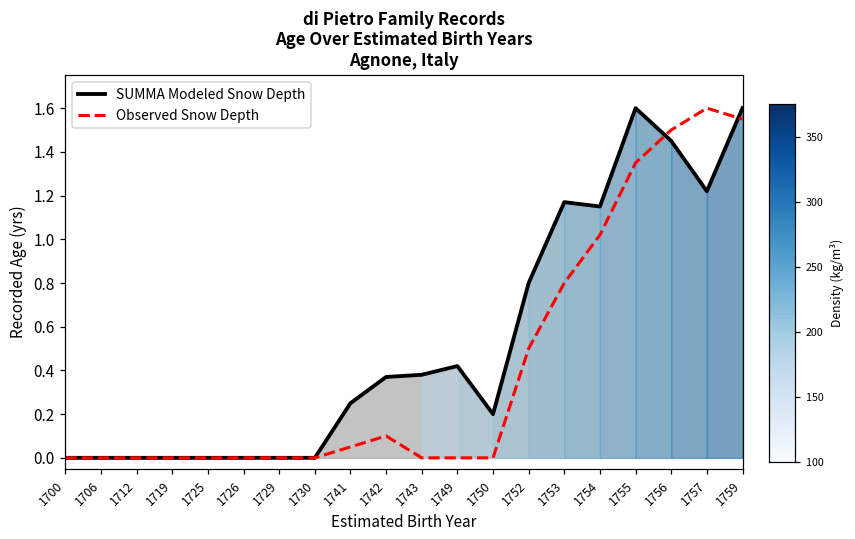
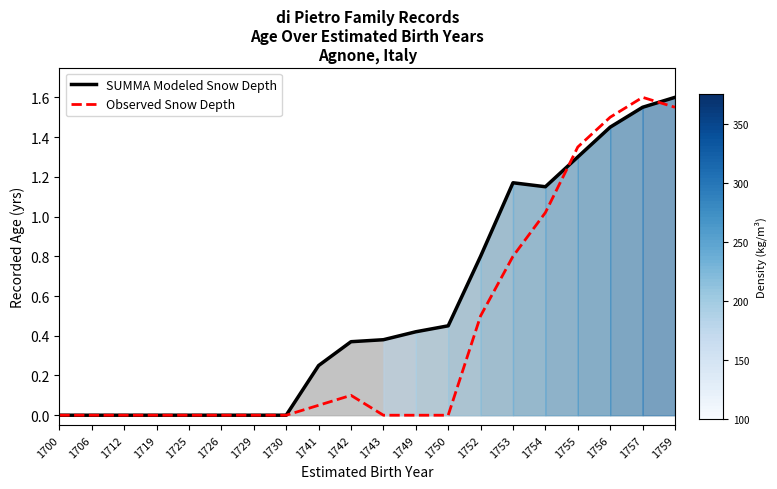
  {
    "SUMMA Modeled Snow Depth": {
      "1741": 0.25,
      "1742": 0.37,
-     "1750": 0.20,
-     "1755": 1.6,
-     "1757": 1.22
+     "1750": 0.45,
+     "1755": 1.3,
+     "1757": 1.55
    },
    "Observed Snow Depth": {
      "1741": 0.05,
      "1742": 0.10,
      "1743": 0.00,
      "1749": 0.00,
      "1750": 0.00,
      "1752": 0.50,
      "1753": 0.80,
      "1754": 1.02,
      "1755": 1.35,
      "1756": 1.50,
      "1757": 1.60,
      "1759": 1.55
    }
  }
